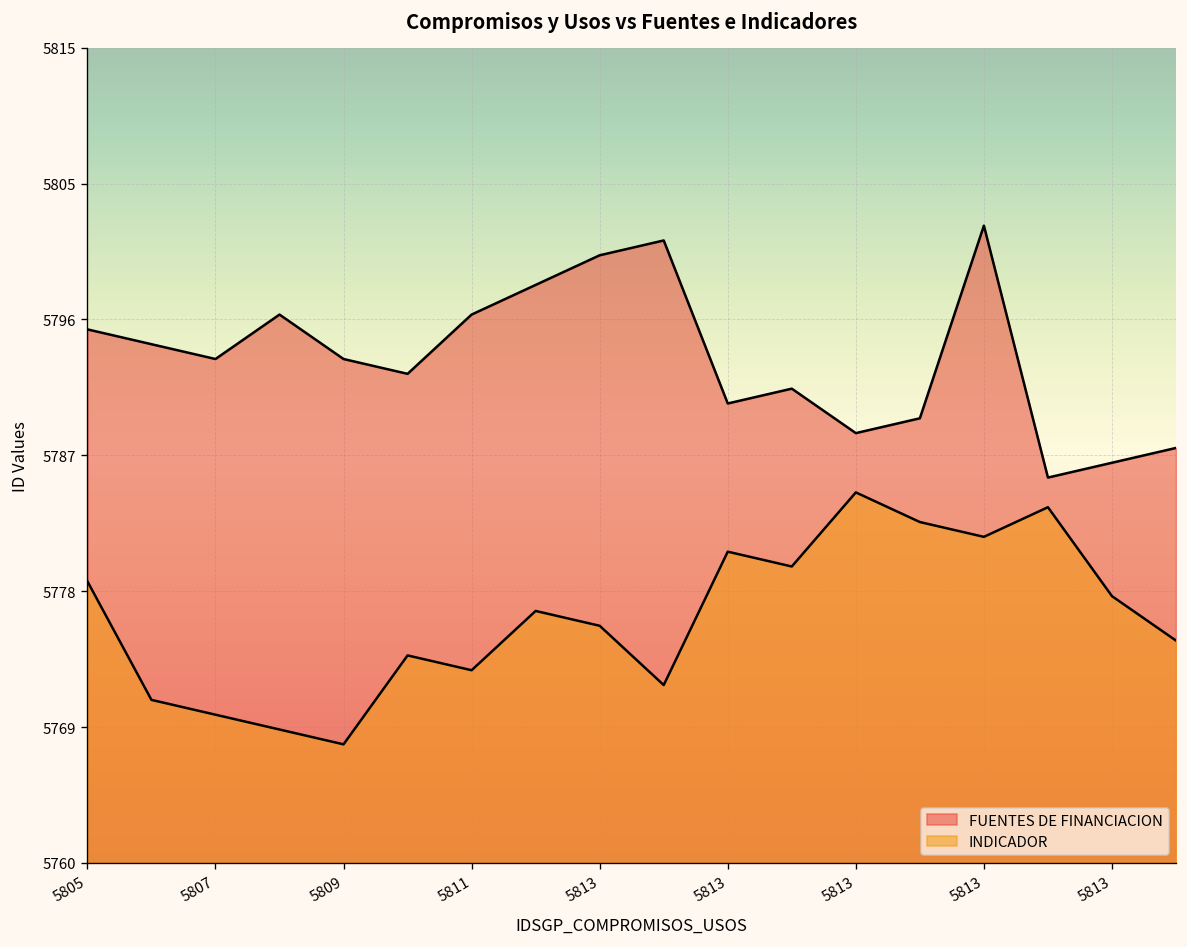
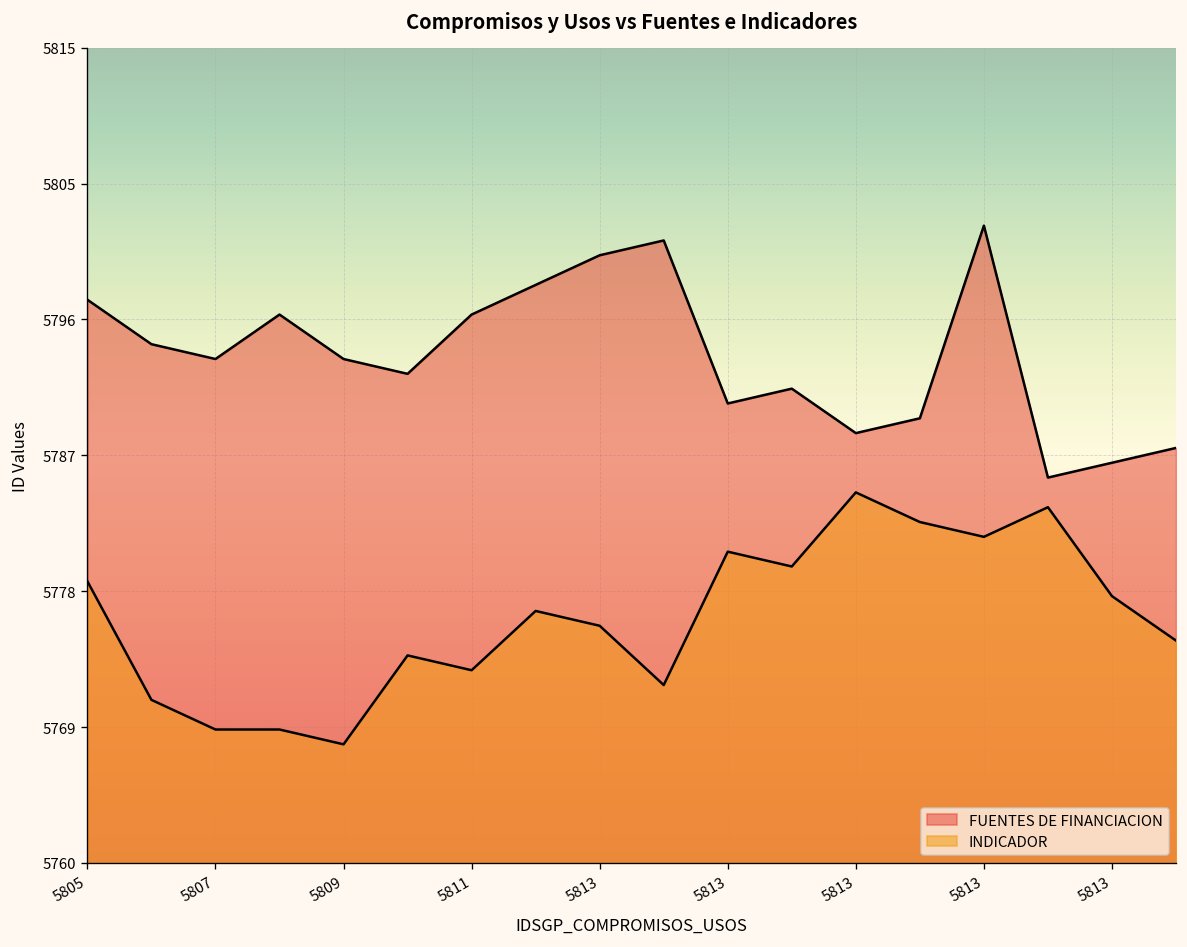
  {
    "FUENTES DE FINANCIACION": {
-     "5805": 5796,
+     "5805": 5798,
      "5807": 5794,
      "5809": 5794,
      "5811": 5797
    },
    "INDICADOR": {
      "5805": 5779,
-     "5807": 5770,
+     "5807": 5769,
      "5809": 5768,
      "5811": 5773
    }
  }
